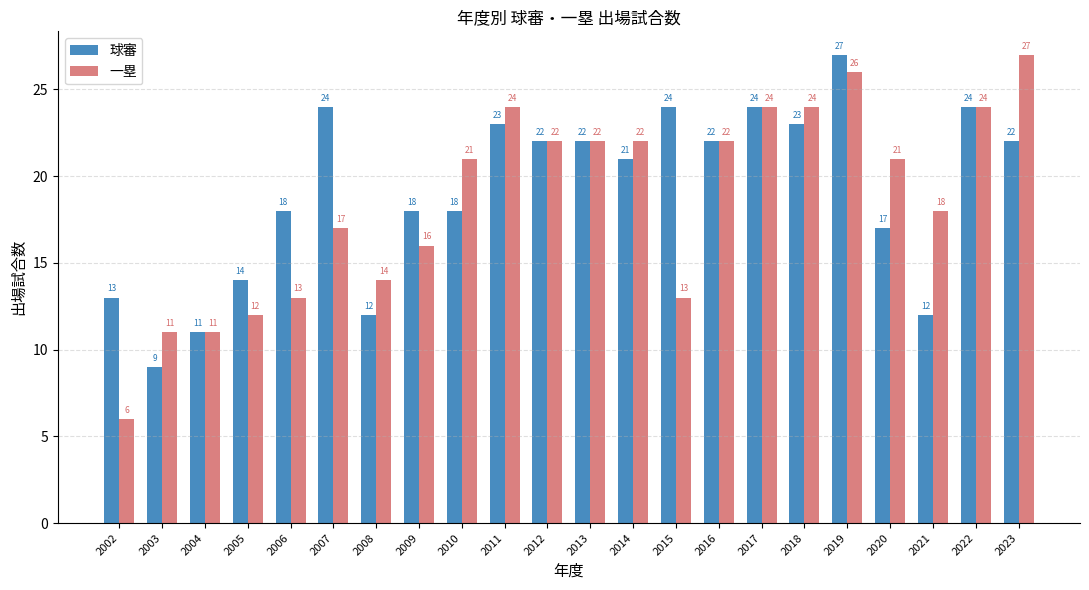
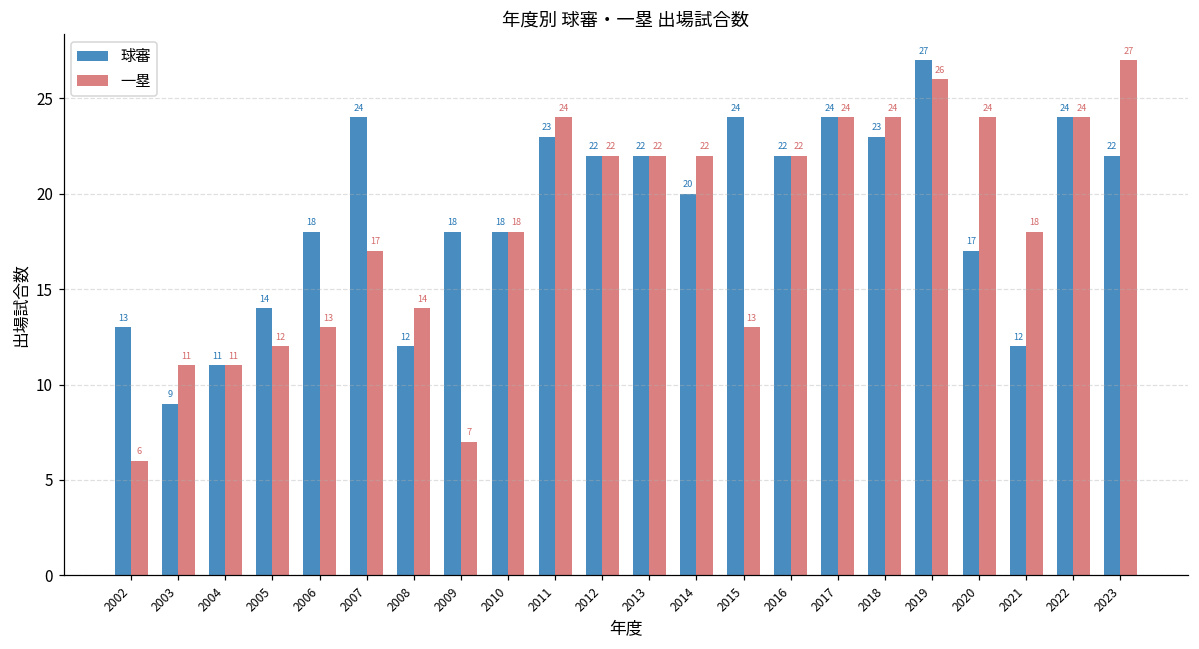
  {
    "球審": {
      "2002": 13,
      "2003": 9,
      "2004": 11,
      "2005": 14,
      "2006": 18,
      "2007": 24,
      "2008": 12,
      "2009": 18,
      "2010": 18,
      "2011": 23,
      "2012": 22,
      "2013": 22,
-     "2014": 21,
+     "2014": 20,
      "2015": 24,
      "2016": 22,
      "2017": 24,
      "2018": 23,
      "2019": 27,
      "2020": 17,
      "2021": 12,
      "2022": 24,
      "2023": 22
    },
    "一塁": {
      "2002": 6,
      "2003": 11,
      "2004": 11,
      "2005": 12,
      "2006": 13,
      "2007": 17,
      "2008": 14,
-     "2009": 16,
-     "2010": 21,
+     "2009": 7,
+     "2010": 18,
      "2011": 24,
      "2012": 22,
      "2013": 22,
      "2014": 22,
      "2015": 13,
      "2016": 22,
      "2017": 24,
      "2018": 24,
      "2019": 26,
-     "2020": 21,
+     "2020": 24,
      "2021": 18,
      "2022": 24,
      "2023": 27
    }
  }
